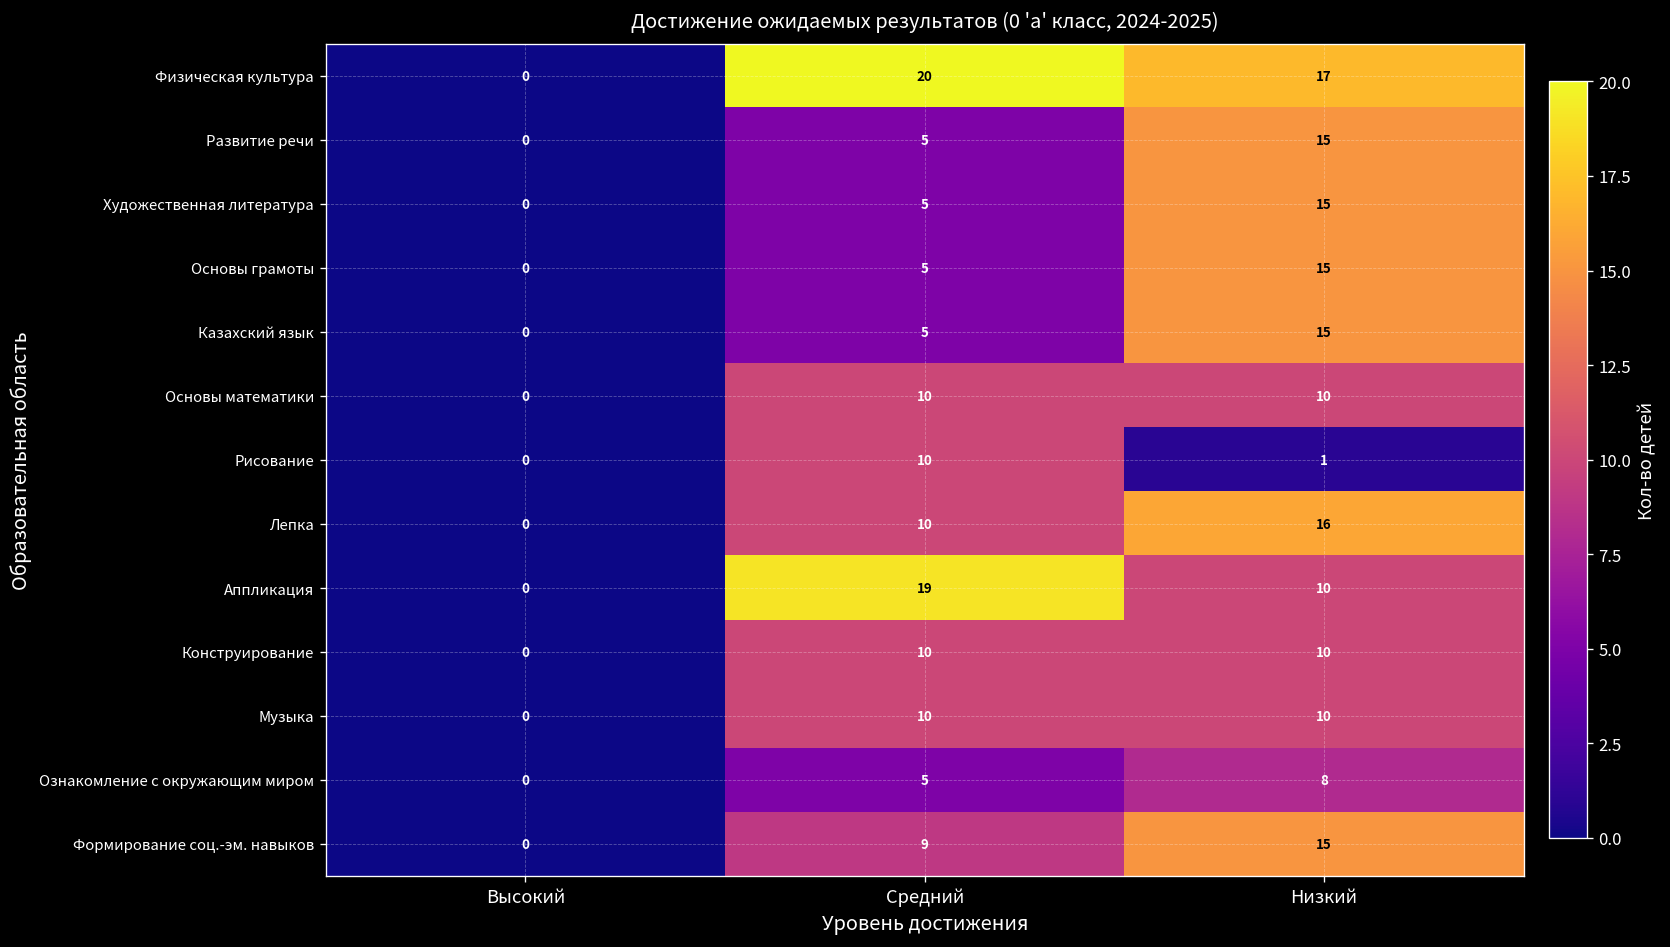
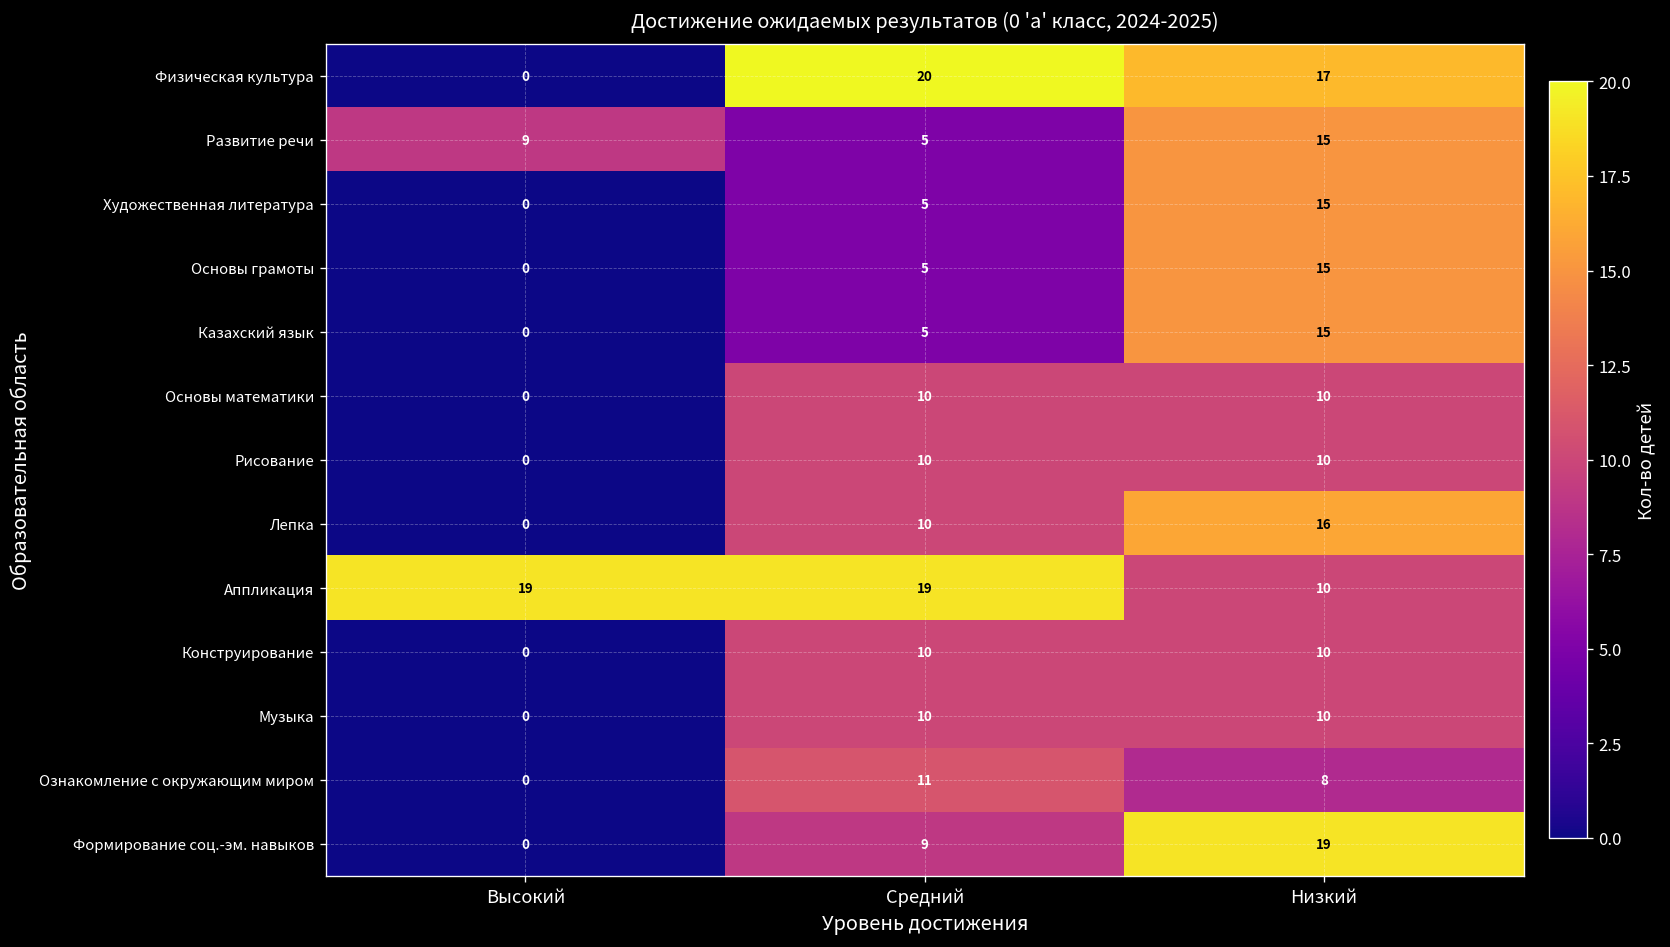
  {
    "Физическая культура": {
      "Высокий": 0,
      "Средний": 20,
      "Низкий": 17
    },
    "Развитие речи": {
-     "Высокий": 0,
+     "Высокий": 9,
      "Средний": 5,
      "Низкий": 15
    },
    "Художественная литература": {
      "Высокий": 0,
      "Средний": 5,
      "Низкий": 15
    },
    "Основы грамоты": {
      "Высокий": 0,
      "Средний": 5,
      "Низкий": 15
    },
    "Казахский язык": {
      "Высокий": 0,
      "Средний": 5,
      "Низкий": 15
    },
    "Основы математики": {
      "Высокий": 0,
      "Средний": 10,
      "Низкий": 10
    },
    "Рисование": {
      "Высокий": 0,
      "Средний": 10,
-     "Низкий": 1
+     "Низкий": 10
    },
    "Лепка": {
      "Высокий": 0,
      "Средний": 10,
      "Низкий": 16
    },
    "Аппликация": {
-     "Высокий": 0,
+     "Высокий": 19,
      "Средний": 19,
      "Низкий": 10
    },
    "Конструирование": {
      "Высокий": 0,
      "Средний": 10,
      "Низкий": 10
    },
    "Музыка": {
      "Высокий": 0,
      "Средний": 10,
      "Низкий": 10
    },
    "Ознакомление с окружающим миром": {
      "Высокий": 0,
-     "Средний": 5,
+     "Средний": 11,
      "Низкий": 8
    },
    "Формирование соц.-эм. навыков": {
      "Высокий": 0,
      "Средний": 9,
-     "Низкий": 15
+     "Низкий": 19
    }
  }
